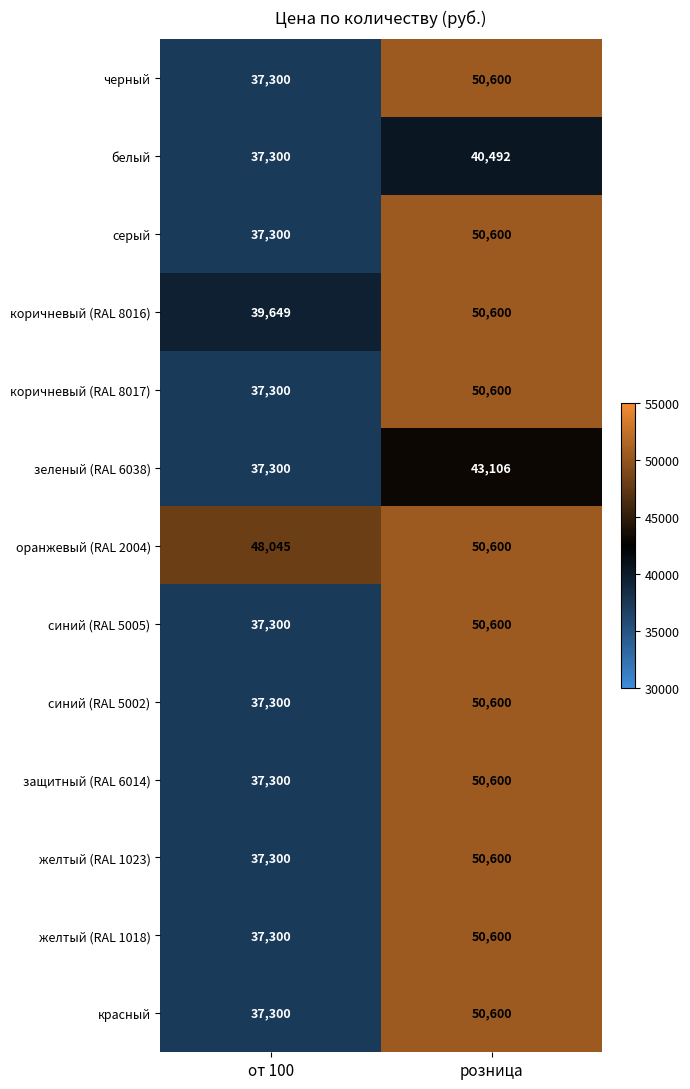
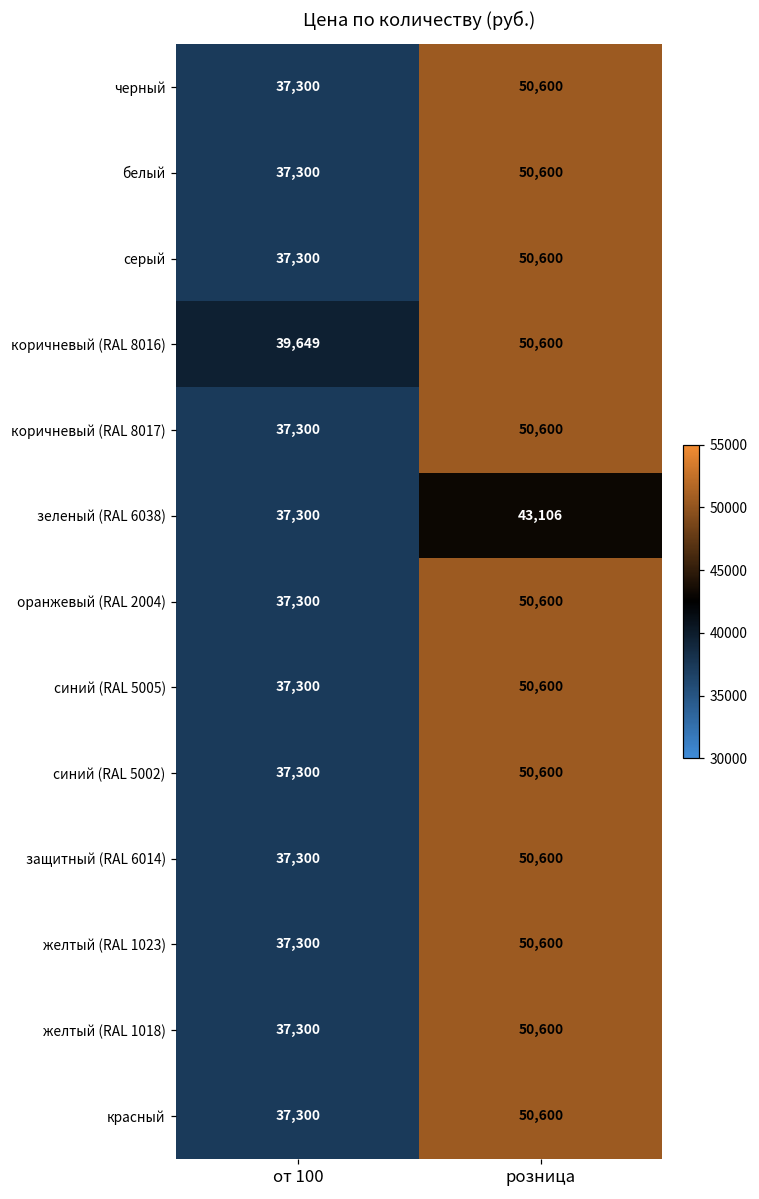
  {
    "черный": {
      "от 100": "37,300",
      "розница": "50,600"
    },
    "белый": {
      "от 100": "37,300",
-     "розница": "40,492"
+     "розница": "50,600"
    },
    "серый": {
      "от 100": "37,300",
      "розница": "50,600"
    },
    "коричневый (RAL 8016)": {
      "от 100": "39,649",
      "розница": "50,600"
    },
    "коричневый (RAL 8017)": {
      "от 100": "37,300",
      "розница": "50,600"
    },
    "зеленый (RAL 6038)": {
      "от 100": "37,300",
      "розница": "43,106"
    },
    "оранжевый (RAL 2004)": {
-     "от 100": "48,045",
+     "от 100": "37,300",
      "розница": "50,600"
    },
    "синий (RAL 5005)": {
      "от 100": "37,300",
      "розница": "50,600"
    },
    "синий (RAL 5002)": {
      "от 100": "37,300",
      "розница": "50,600"
    },
    "защитный (RAL 6014)": {
      "от 100": "37,300",
      "розница": "50,600"
    },
    "желтый (RAL 1023)": {
      "от 100": "37,300",
      "розница": "50,600"
    },
    "желтый (RAL 1018)": {
      "от 100": "37,300",
      "розница": "50,600"
    },
    "красный": {
      "от 100": "37,300",
      "розница": "50,600"
    }
  }
